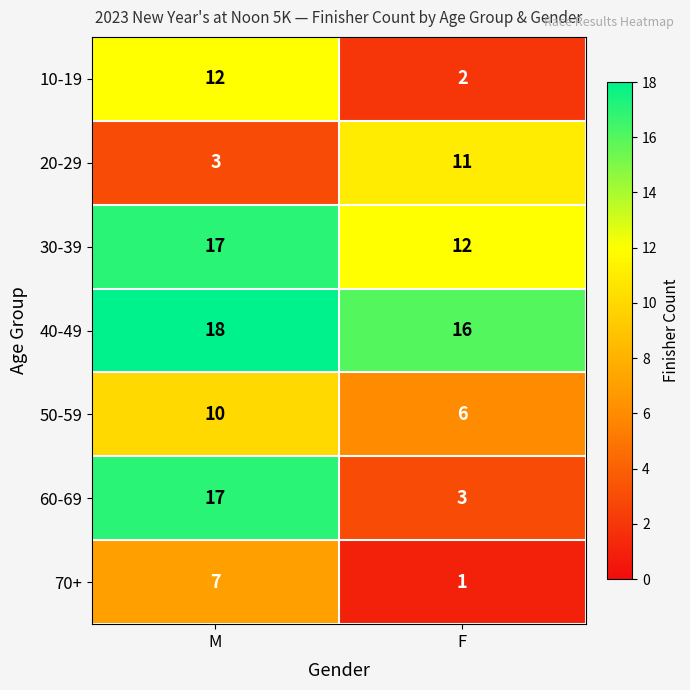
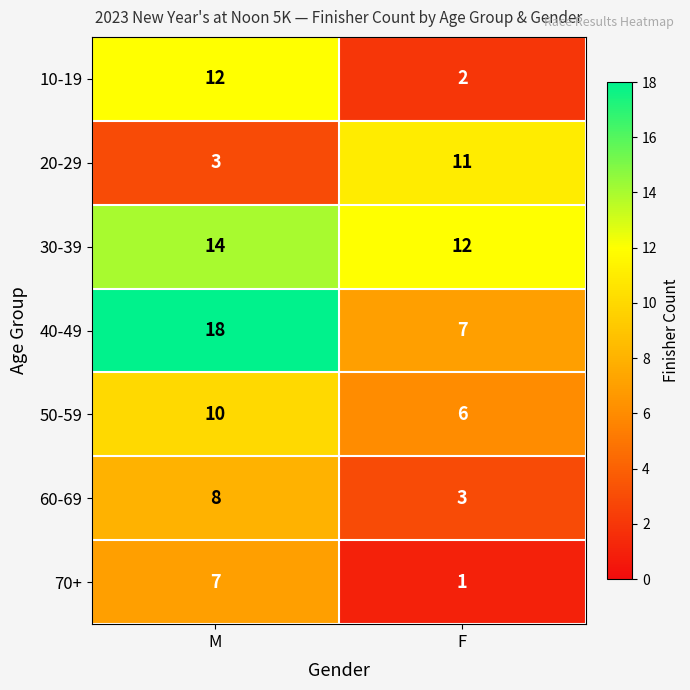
  {
    "10-19": {
      "M": 12,
      "F": 2
    },
    "20-29": {
      "M": 3,
      "F": 11
    },
    "30-39": {
-     "M": 17,
+     "M": 14,
      "F": 12
    },
    "40-49": {
      "M": 18,
-     "F": 16
+     "F": 7
    },
    "50-59": {
      "M": 10,
      "F": 6
    },
    "60-69": {
-     "M": 17,
+     "M": 8,
      "F": 3
    },
    "70+": {
      "M": 7,
      "F": 1
    }
  }
